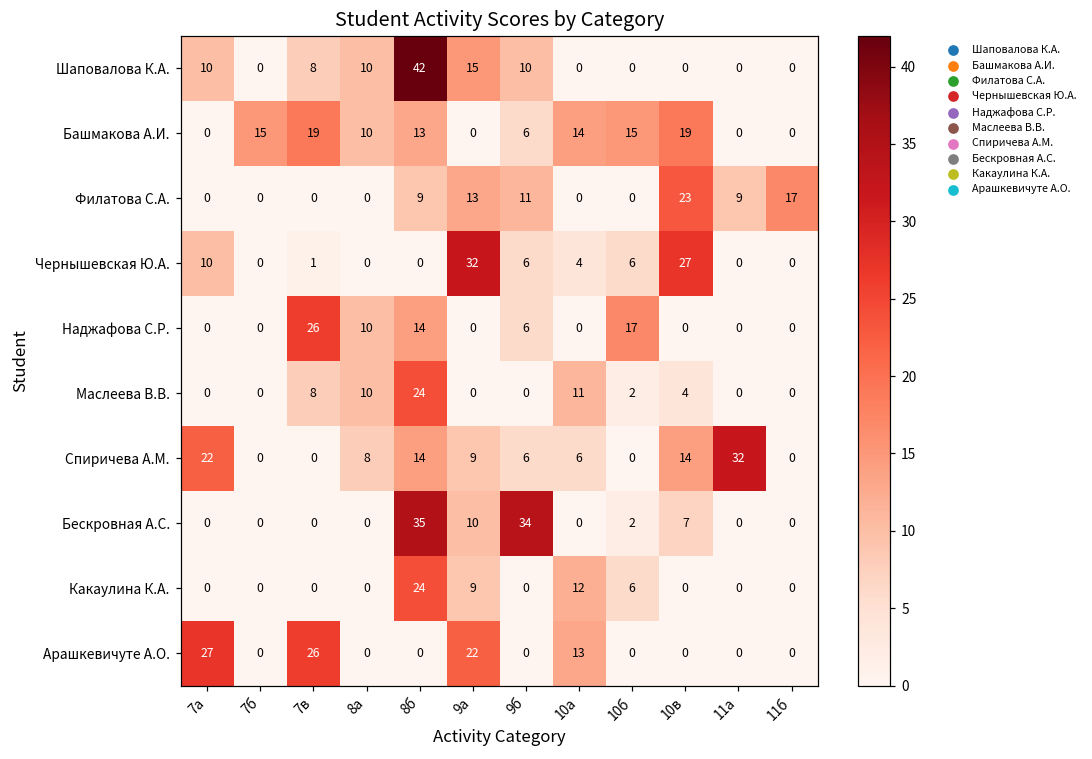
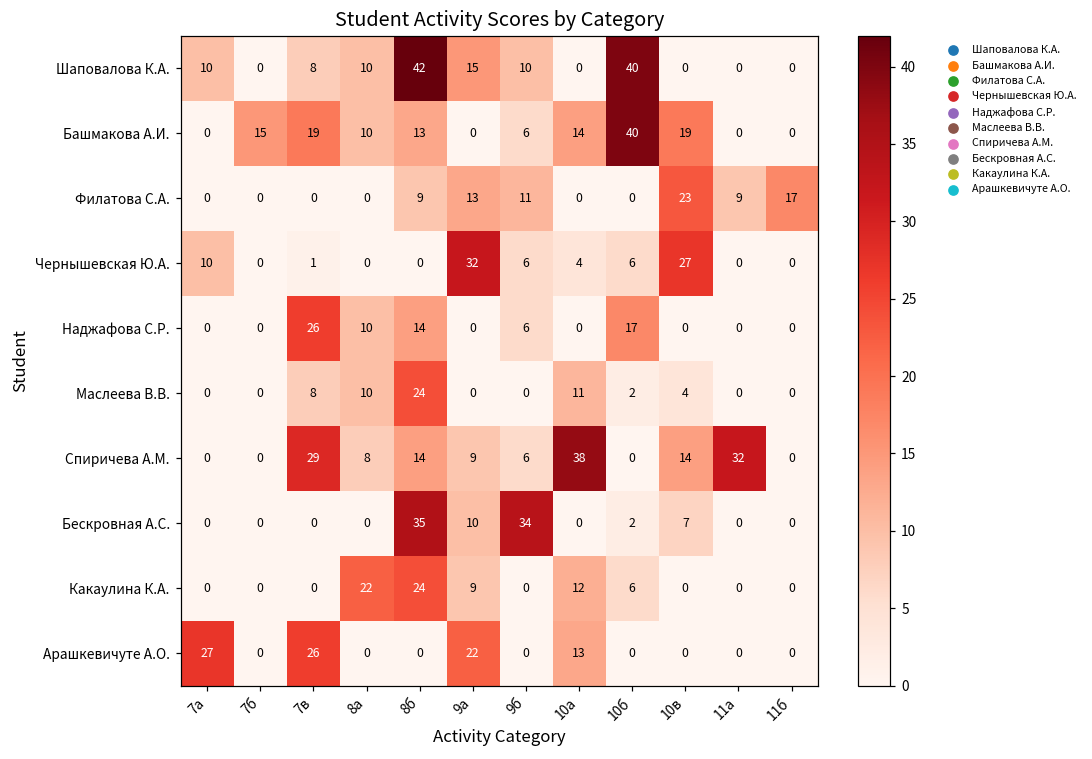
  {
    "Шаповалова К.А.": {
      "7а": 10,
      "7б": 0,
      "7в": 8,
      "8а": 10,
      "8б": 42,
      "9а": 15,
      "9б": 10,
      "10а": 0,
-     "10б": 0,
+     "10б": 40,
      "10в": 0,
      "11а": 0,
      "11б": 0
    },
    "Башмакова А.И.": {
      "7а": 0,
      "7б": 15,
      "7в": 19,
      "8а": 10,
      "8б": 13,
      "9а": 0,
      "9б": 6,
      "10а": 14,
-     "10б": 15,
+     "10б": 40,
      "10в": 19,
      "11а": 0,
      "11б": 0
    },
    "Филатова С.А.": {
      "7а": 0,
      "7б": 0,
      "7в": 0,
      "8а": 0,
      "8б": 9,
      "9а": 13,
      "9б": 11,
      "10а": 0,
      "10б": 0,
      "10в": 23,
      "11а": 9,
      "11б": 17
    },
    "Чернышевская Ю.А.": {
      "7а": 10,
      "7б": 0,
      "7в": 1,
      "8а": 0,
      "8б": 0,
      "9а": 32,
      "9б": 6,
      "10а": 4,
      "10б": 6,
      "10в": 27,
      "11а": 0,
      "11б": 0
    },
    "Наджафова С.Р.": {
      "7а": 0,
      "7б": 0,
      "7в": 26,
      "8а": 10,
      "8б": 14,
      "9а": 0,
      "9б": 6,
      "10а": 0,
      "10б": 17,
      "10в": 0,
      "11а": 0,
      "11б": 0
    },
    "Маслеева В.В.": {
      "7а": 0,
      "7б": 0,
      "7в": 8,
      "8а": 10,
      "8б": 24,
      "9а": 0,
      "9б": 0,
      "10а": 11,
      "10б": 2,
      "10в": 4,
      "11а": 0,
      "11б": 0
    },
    "Спиричева А.М.": {
-     "7а": 22,
+     "7а": 0,
      "7б": 0,
-     "7в": 0,
+     "7в": 29,
      "8а": 8,
      "8б": 14,
      "9а": 9,
      "9б": 6,
-     "10а": 6,
+     "10а": 38,
      "10б": 0,
      "10в": 14,
      "11а": 32,
      "11б": 0
    },
    "Бескровная А.С.": {
      "7а": 0,
      "7б": 0,
      "7в": 0,
      "8а": 0,
      "8б": 35,
      "9а": 10,
      "9б": 34,
      "10а": 0,
      "10б": 2,
      "10в": 7,
      "11а": 0,
      "11б": 0
    },
    "Какаулина К.А.": {
      "7а": 0,
      "7б": 0,
      "7в": 0,
-     "8а": 0,
+     "8а": 22,
      "8б": 24,
      "9а": 9,
      "9б": 0,
      "10а": 12,
      "10б": 6,
      "10в": 0,
      "11а": 0,
      "11б": 0
    },
    "Арашкевичуте А.О.": {
      "7а": 27,
      "7б": 0,
      "7в": 26,
      "8а": 0,
      "8б": 0,
      "9а": 22,
      "9б": 0,
      "10а": 13,
      "10б": 0,
      "10в": 0,
      "11а": 0,
      "11б": 0
    }
  }
